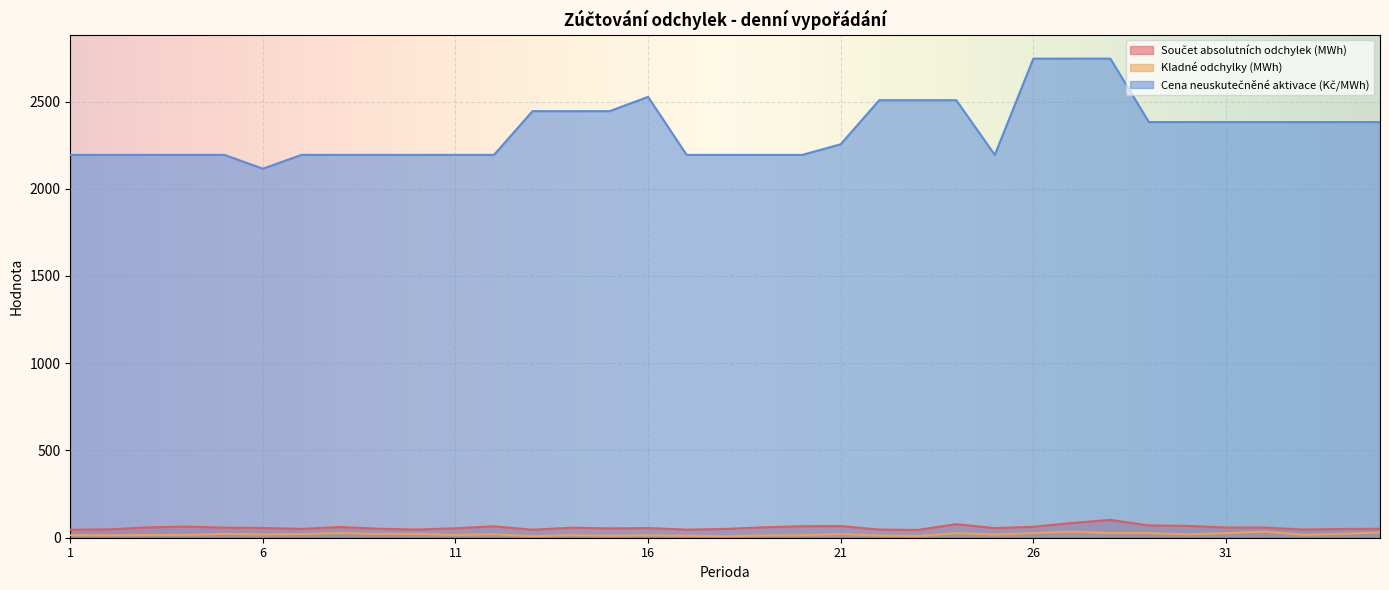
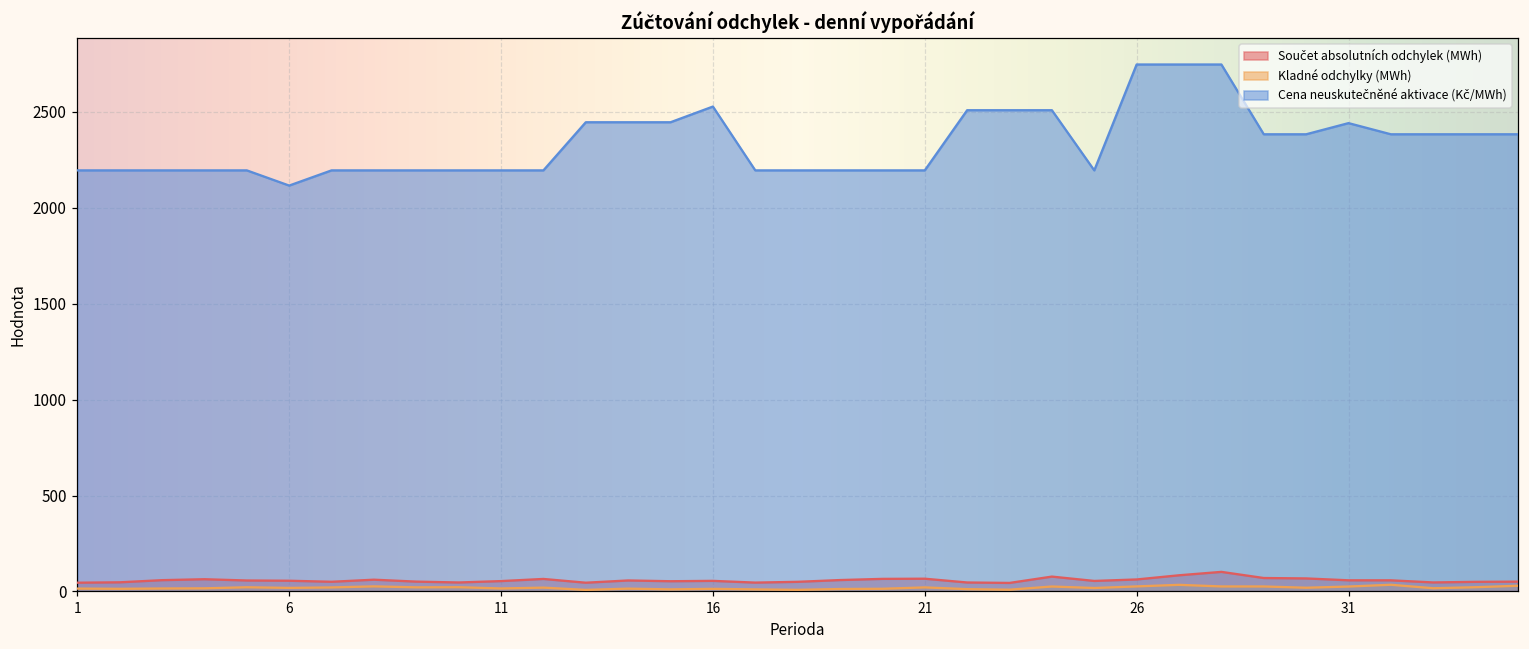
  {
    "Cena neuskutečněné aktivace (Kč/MWh)": {
      "1": 2190,
      "6": 2110,
      "11": 2190,
      "16": 2530,
-     "21": 2250,
+     "21": 2190,
      "26": 2750,
-     "31": 2380
+     "31": 2440
    }
  }
